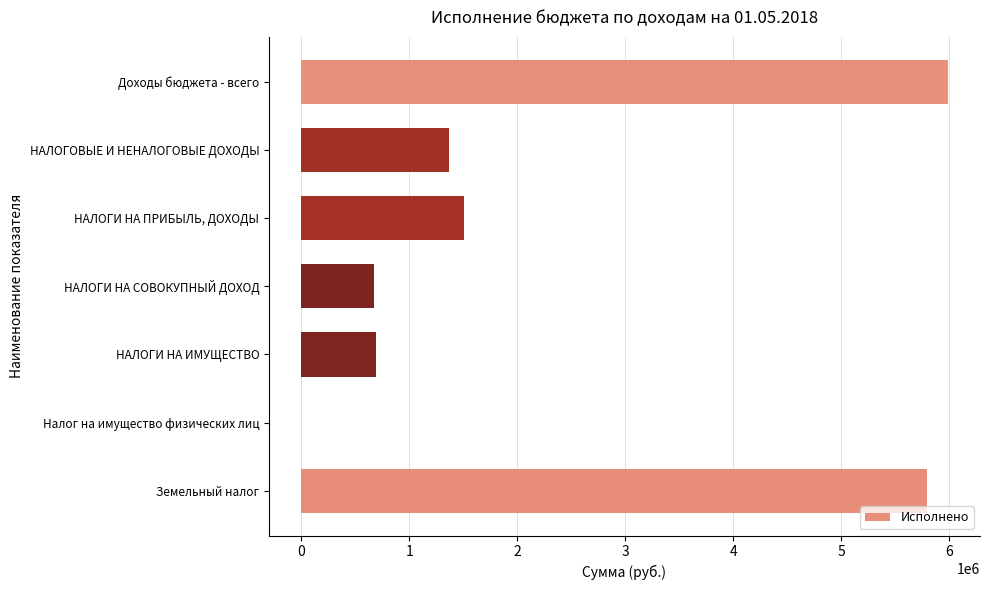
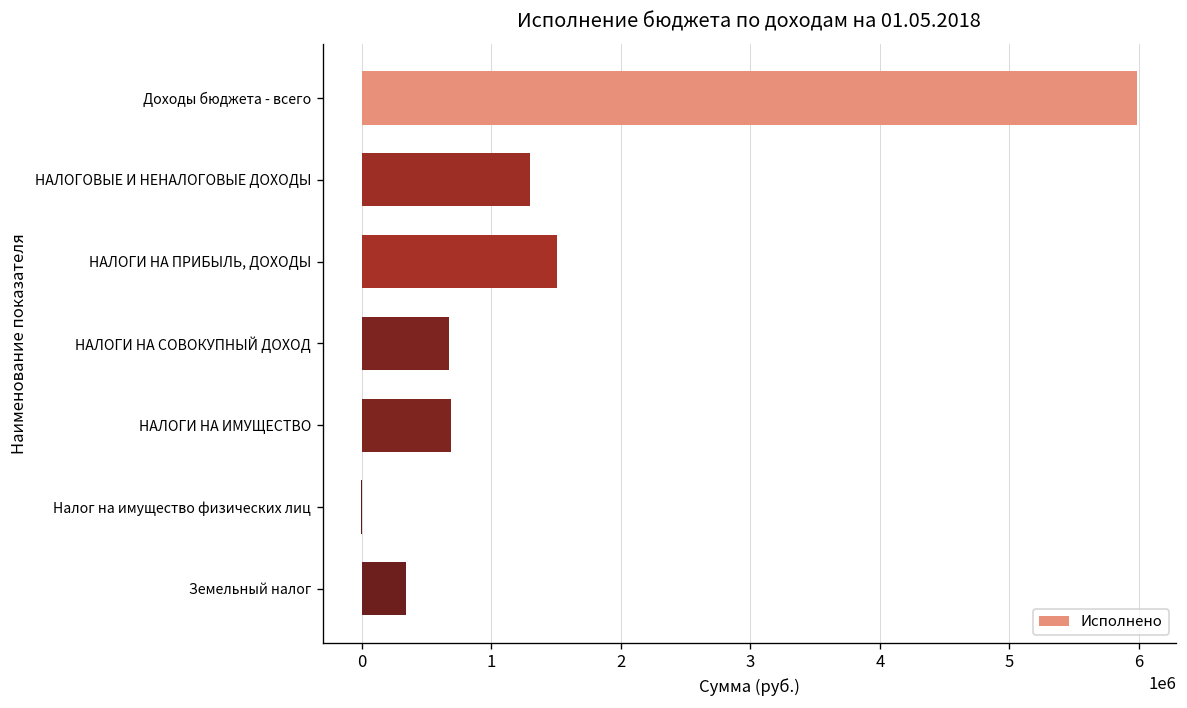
  {
    "Доходы бюджета - всего": 5990000,
-   "НАЛОГОВЫЕ И НЕНАЛОГОВЫЕ ДОХОДЫ": 1370000,
+   "НАЛОГОВЫЕ И НЕНАЛОГОВЫЕ ДОХОДЫ": 1300000,
    "НАЛОГИ НА ПРИБЫЛЬ, ДОХОДЫ": 1510000,
    "НАЛОГИ НА СОВОКУПНЫЙ ДОХОД": 670000,
    "НАЛОГИ НА ИМУЩЕСТВО": 690000,
-   "Земельный налог": 5790000
+   "Земельный налог": 350000
  }
